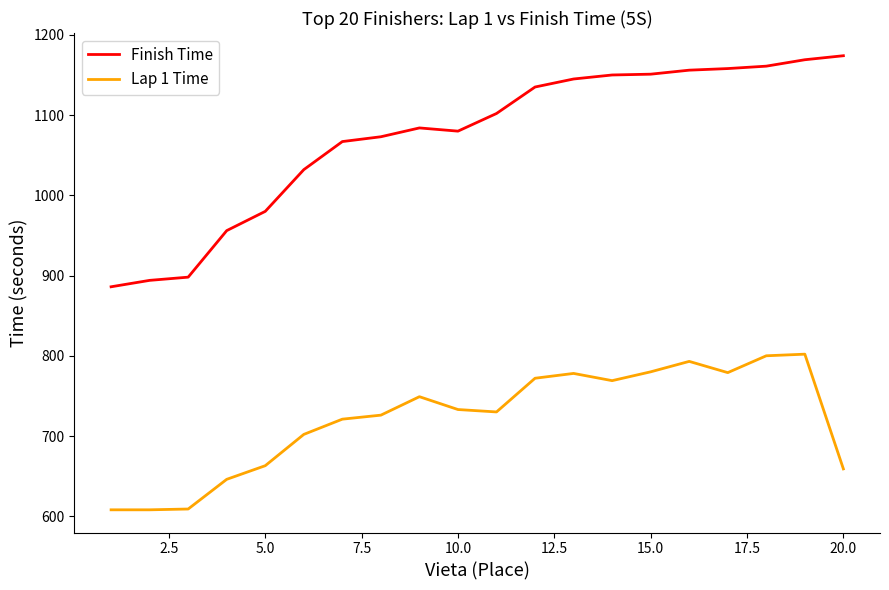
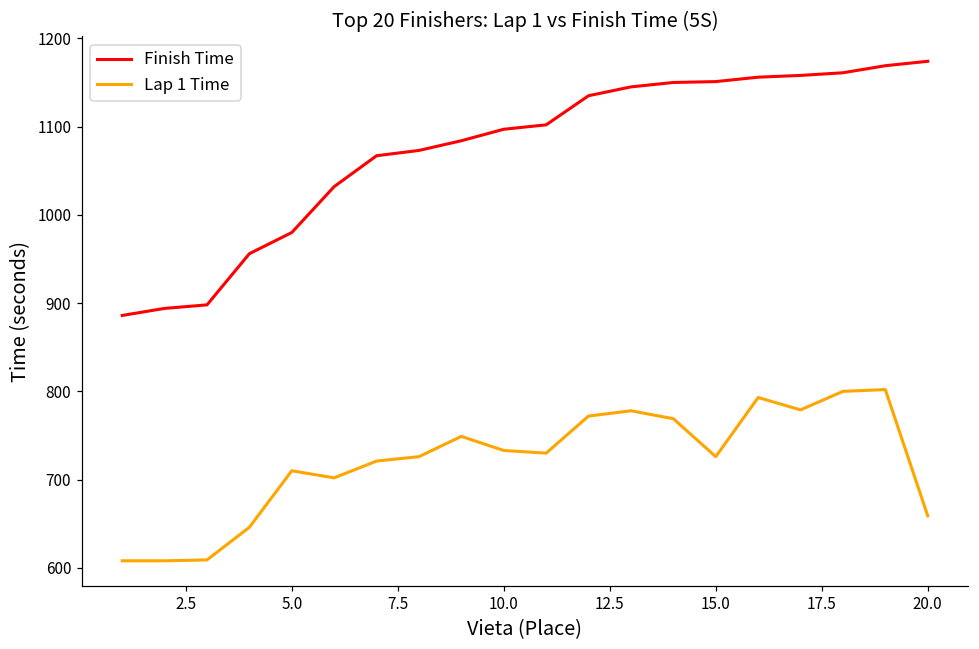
  {
    "Finish Time": {
      "5.0": 980,
-     "10.0": 1080,
+     "10.0": 1100,
      "15.0": 1150,
      "20.0": 1170
    },
    "Lap 1 Time": {
-     "5.0": 660,
+     "5.0": 710,
      "10.0": 730,
-     "15.0": 780,
+     "15.0": 730,
      "20.0": 660
    }
  }
